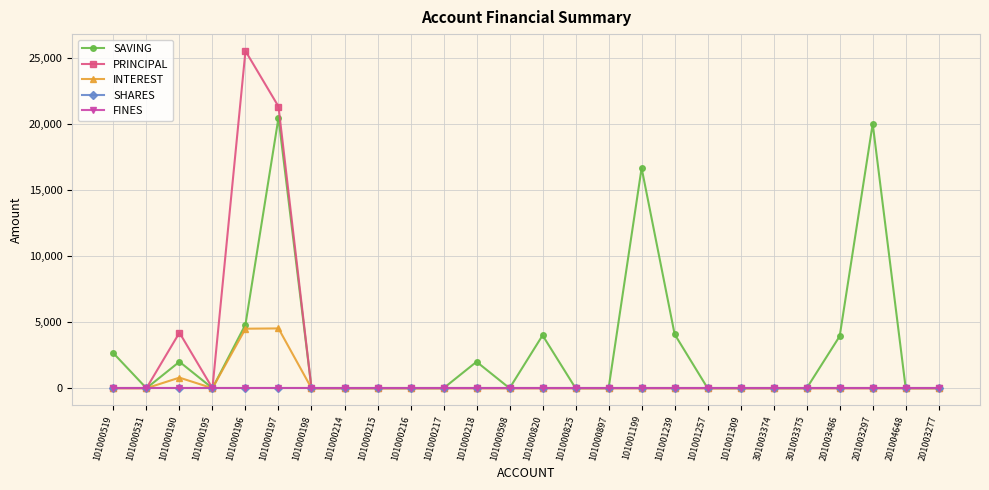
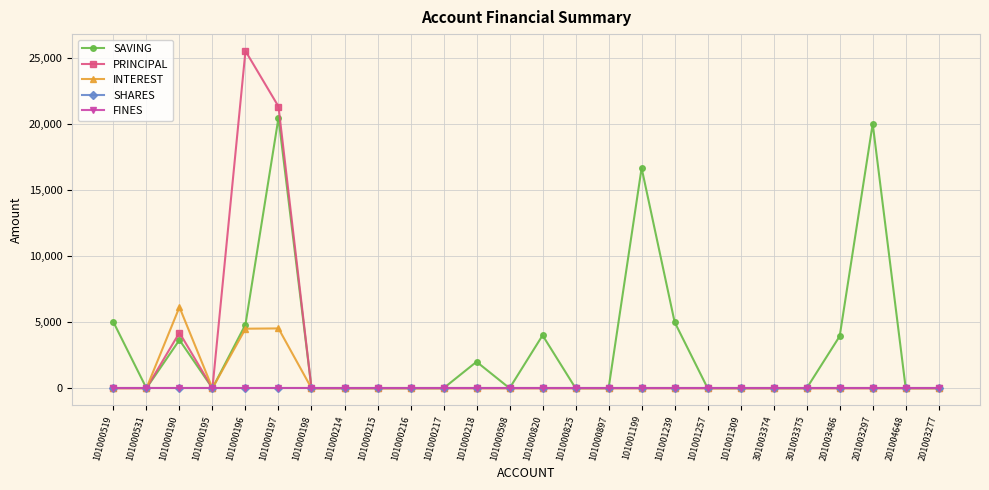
  {
    "SAVING": {
-     "101000519": "2,600",
-     "101000190": "2,000",
+     "101000519": "5,000",
+     "101000190": "3,700",
      "101000196": "4,800",
      "101000197": "20,400",
      "101000218": "2,000",
      "101000820": "4,000",
      "101001199": "16,600",
-     "101001239": "4,100",
+     "101001239": "5,000",
      "201003486": "3,900",
      "201003297": "20,000"
    },
    "INTEREST": {
-     "101000190": "800",
+     "101000190": "6,100",
      "101000196": "4,500",
      "101000197": "4,500"
    }
  }
